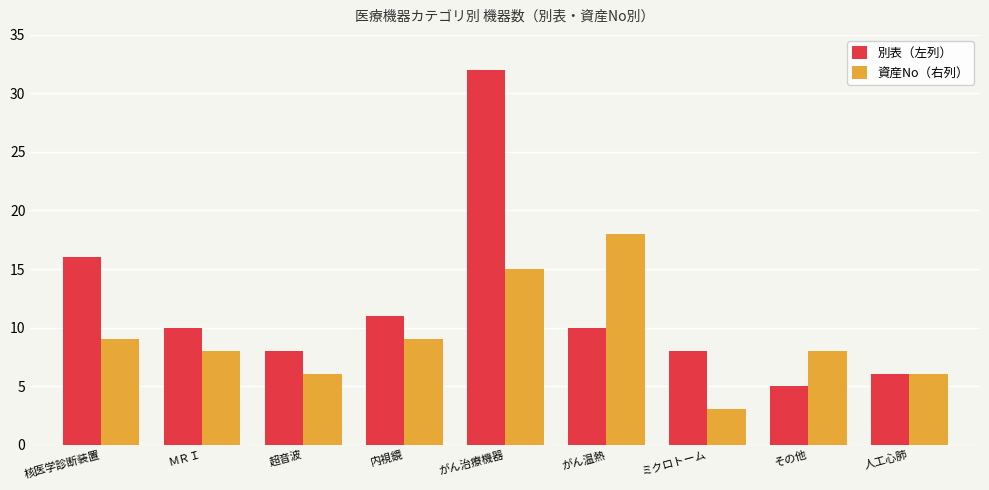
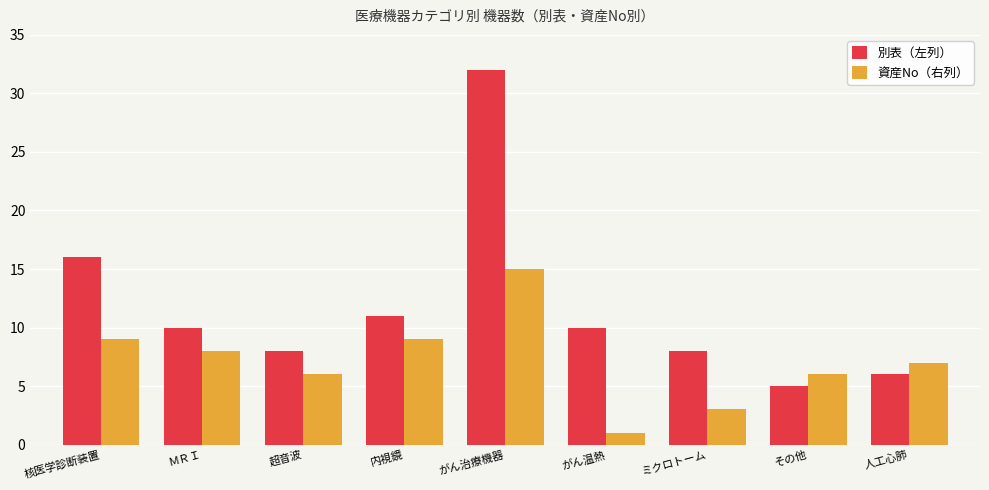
  {
    "別表（左列）": {
      "核医学診断装置": 16,
      "ＭＲＩ": 10,
      "超音波": 8,
      "内視鏡": 11,
      "がん治療機器": 32,
      "がん温熱": 10,
      "ミクロトーム": 8,
      "その他": 5,
      "人工心肺": 6
    },
    "資産No（右列）": {
      "核医学診断装置": 9,
      "ＭＲＩ": 8,
      "超音波": 6,
      "内視鏡": 9,
      "がん治療機器": 15,
-     "がん温熱": 18,
+     "がん温熱": 1,
      "ミクロトーム": 3,
-     "その他": 8,
-     "人工心肺": 6
+     "その他": 6,
+     "人工心肺": 7
    }
  }
